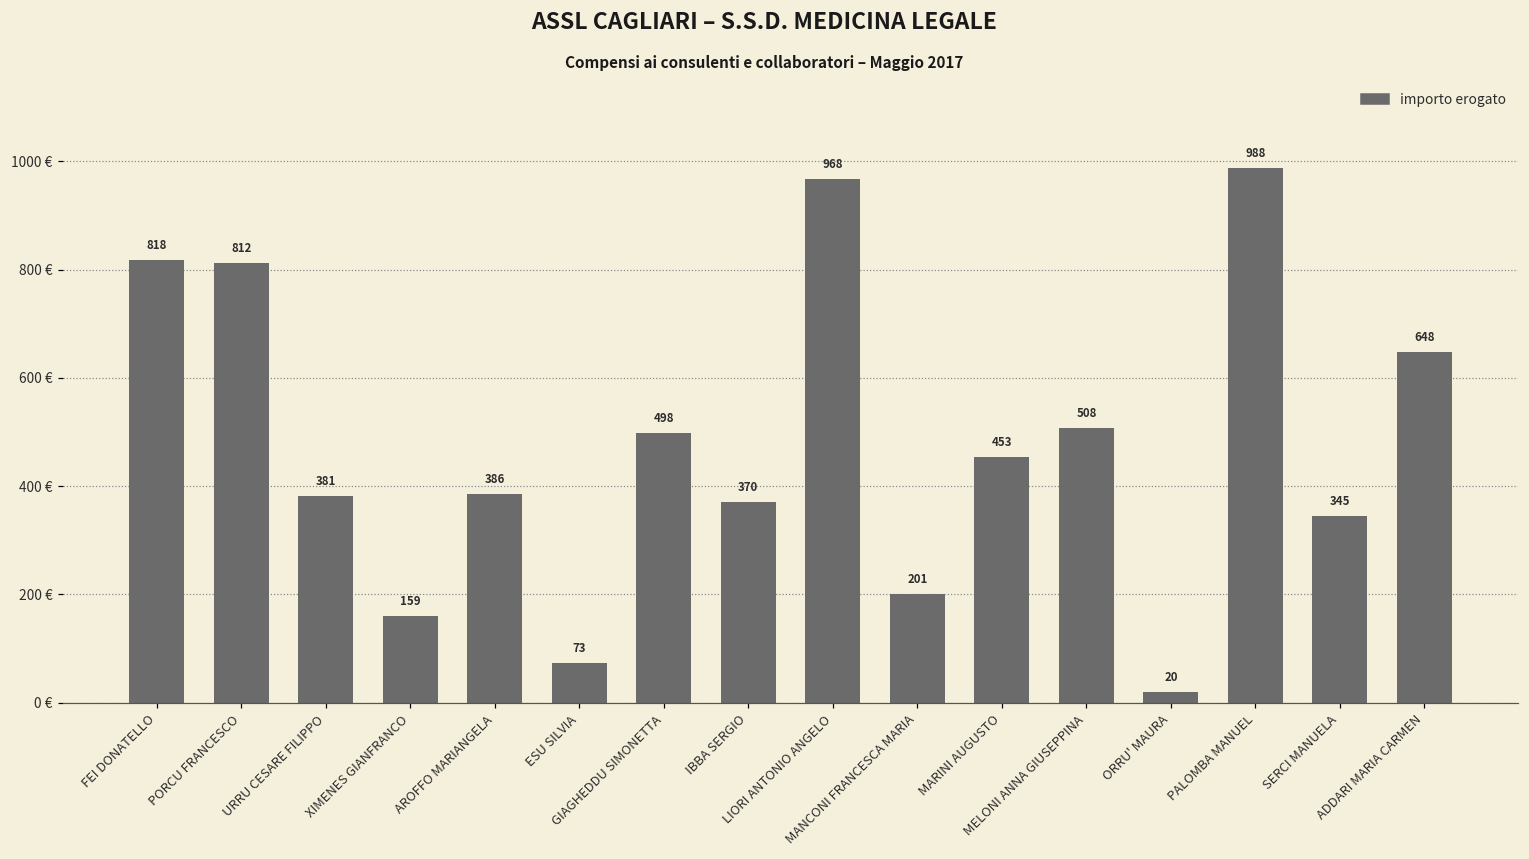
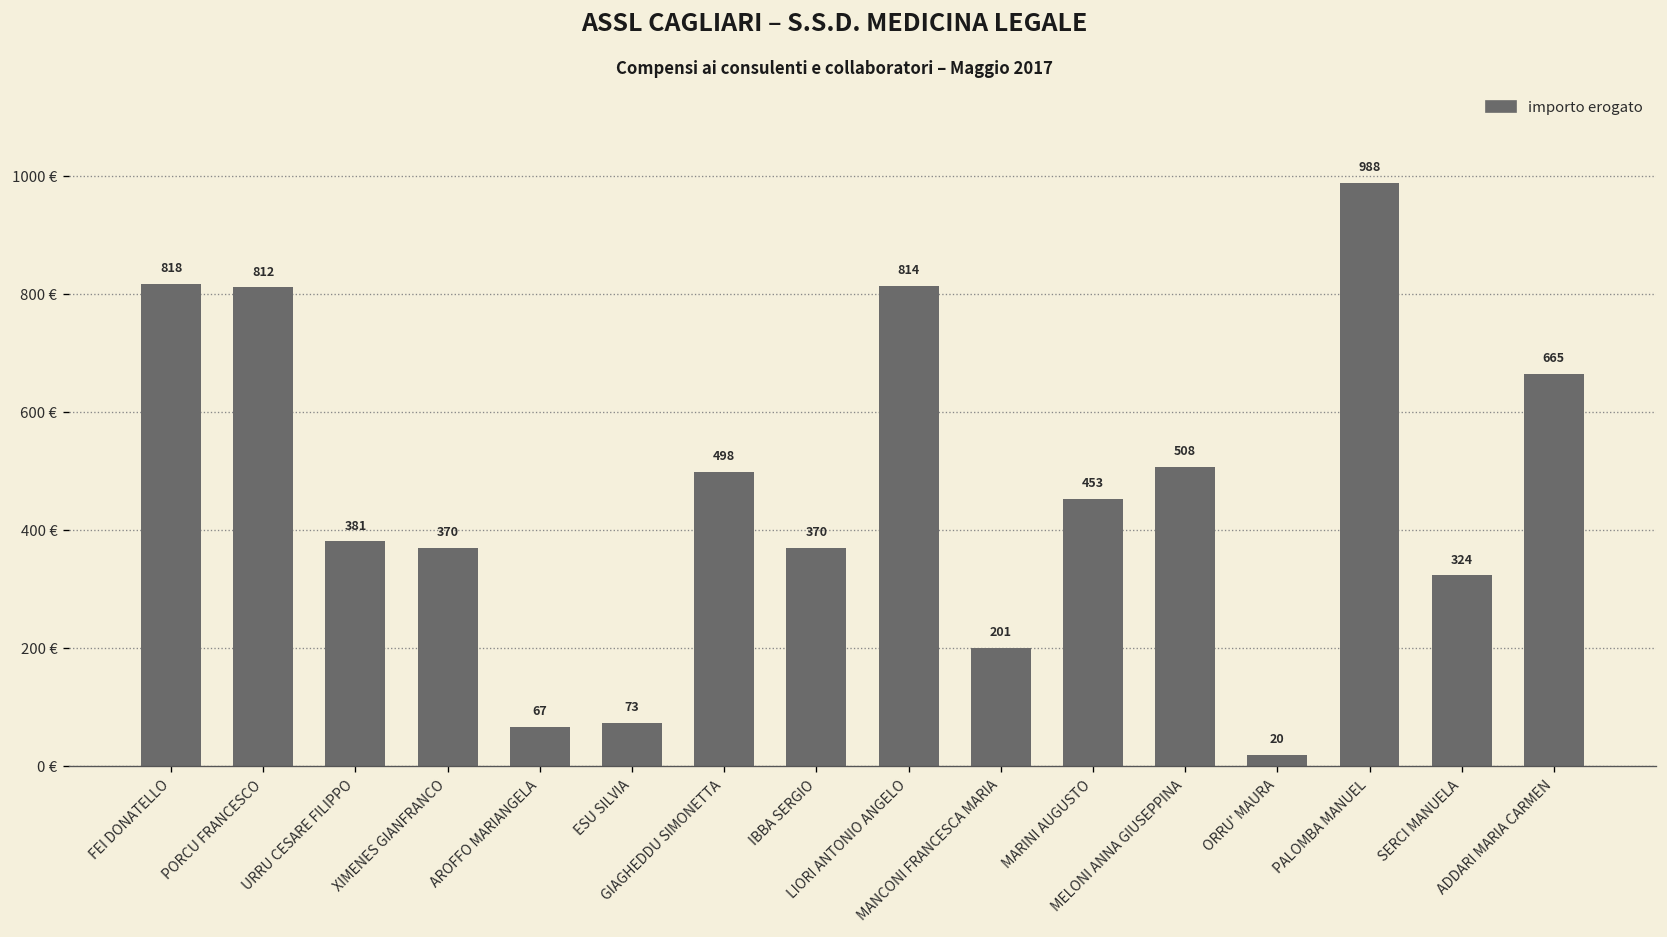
  {
    "FEI DONATELLO": 818,
    "PORCU FRANCESCO": 812,
    "URRU CESARE FILIPPO": 381,
-   "XIMENES GIANFRANCO": 159,
-   "AROFFO MARIANGELA": 386,
+   "XIMENES GIANFRANCO": 370,
+   "AROFFO MARIANGELA": 67,
    "ESU SILVIA": 73,
    "GIAGHEDDU SIMONETTA": 498,
    "IBBA SERGIO": 370,
-   "LIORI ANTONIO ANGELO": 968,
+   "LIORI ANTONIO ANGELO": 814,
    "MANCONI FRANCESCA MARIA": 201,
    "MARINI AUGUSTO": 453,
    "MELONI ANNA GIUSEPPINA": 508,
    "ORRU' MAURA": 20,
    "PALOMBA MANUEL": 988,
-   "SERCI MANUELA": 345,
-   "ADDARI MARIA CARMEN": 648
+   "SERCI MANUELA": 324,
+   "ADDARI MARIA CARMEN": 665
  }
